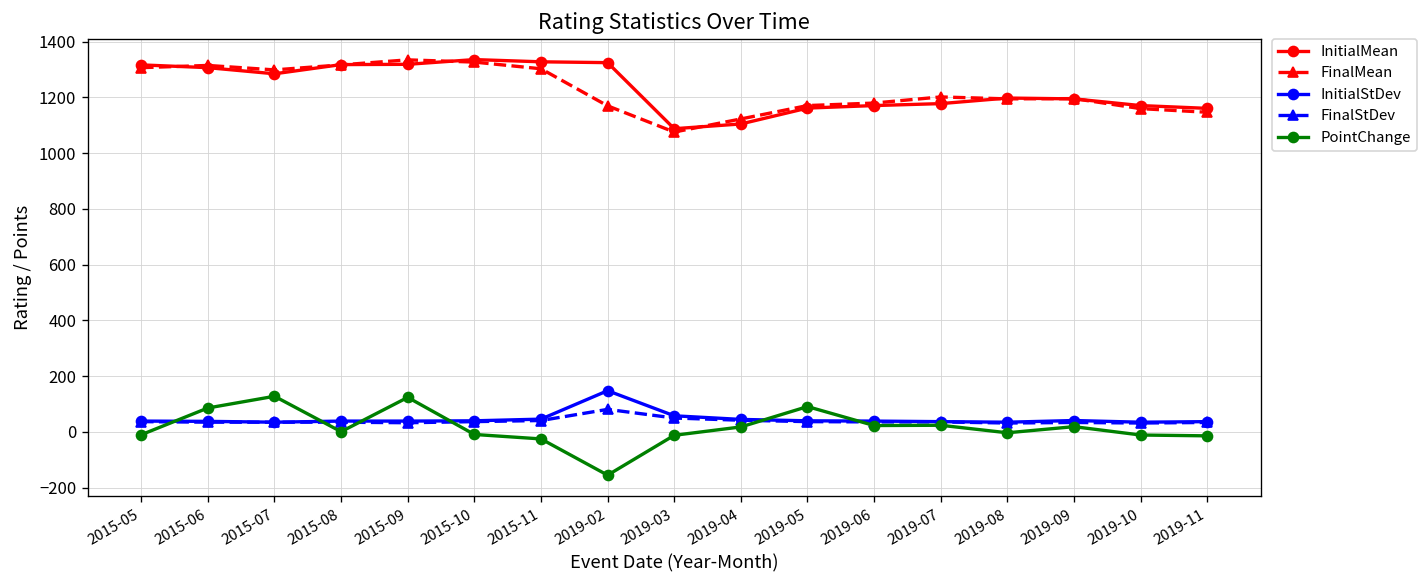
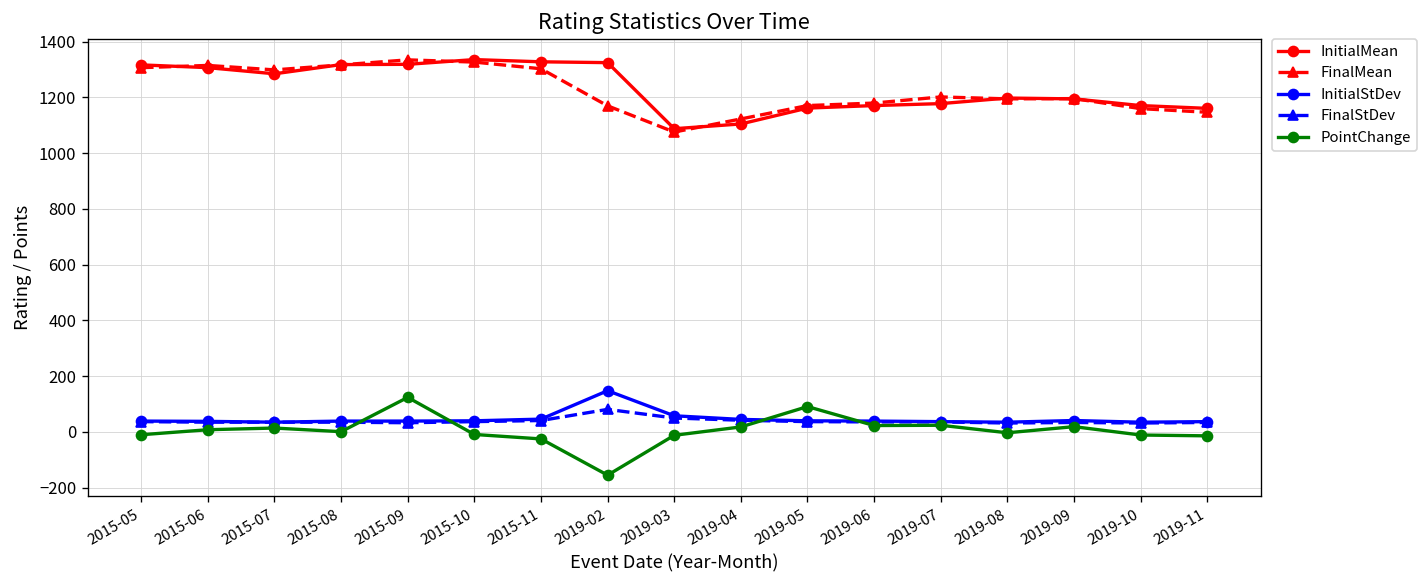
  {
    "PointChange": {
      "2015-05": -10,
-     "2015-06": 90,
-     "2015-07": 130,
+     "2015-06": 10,
+     "2015-07": 10,
      "2015-08": 0,
      "2015-09": 120,
      "2015-10": -10,
      "2015-11": -30,
      "2019-02": -160,
      "2019-03": -10,
      "2019-04": 20,
      "2019-05": 90,
      "2019-06": 20,
      "2019-07": 20,
      "2019-08": 0,
      "2019-09": 20,
      "2019-10": -10,
      "2019-11": -10
    }
  }
